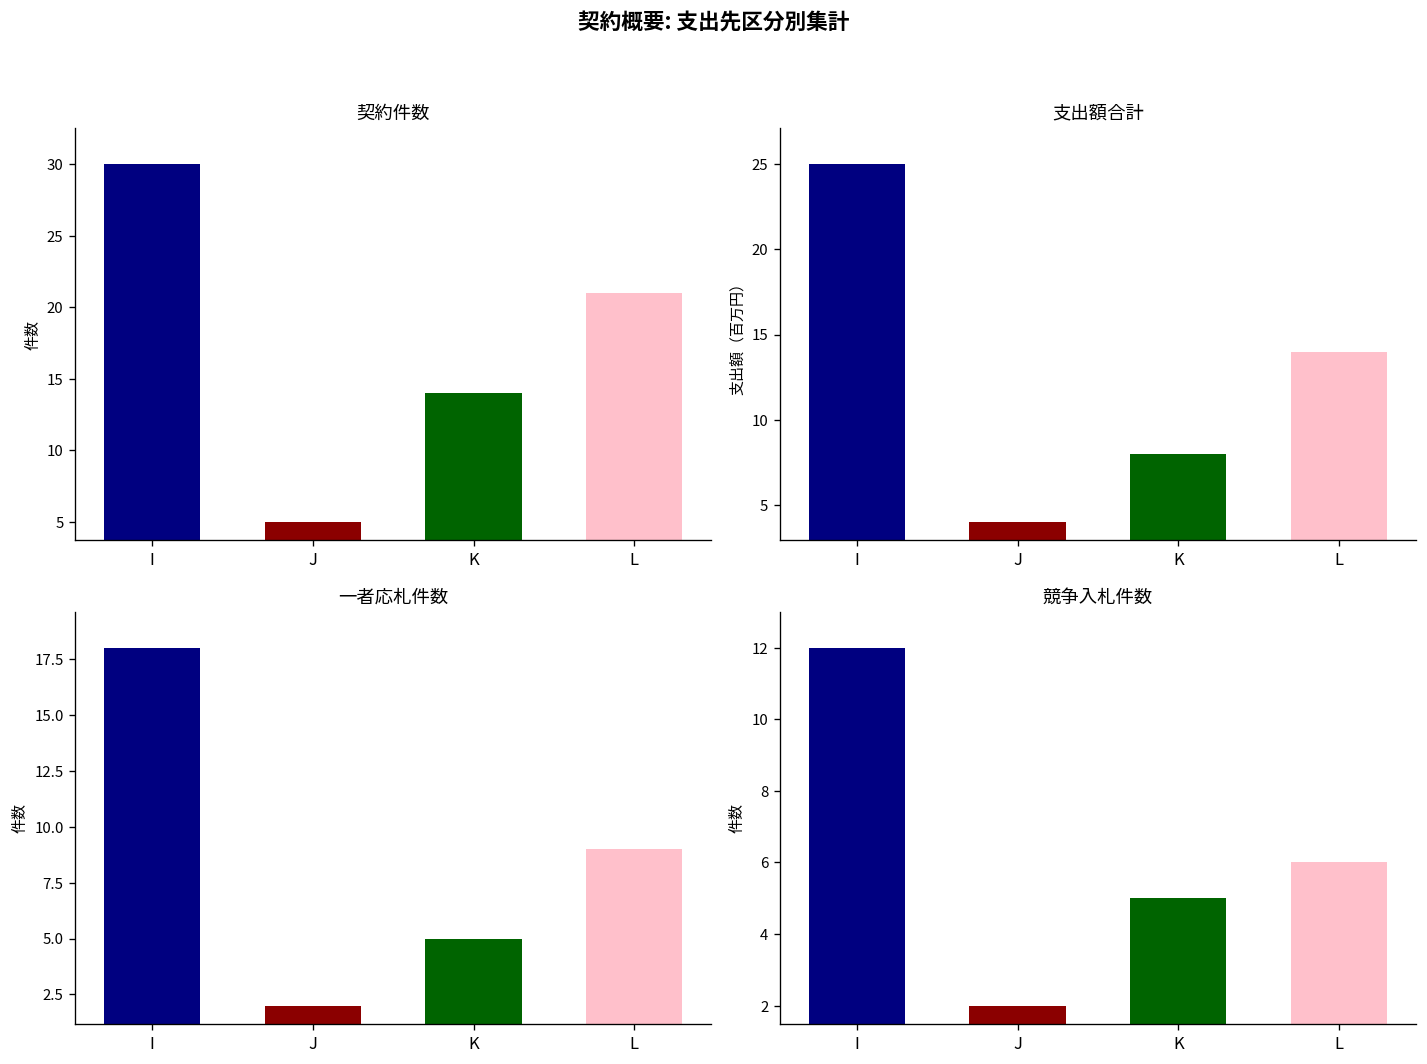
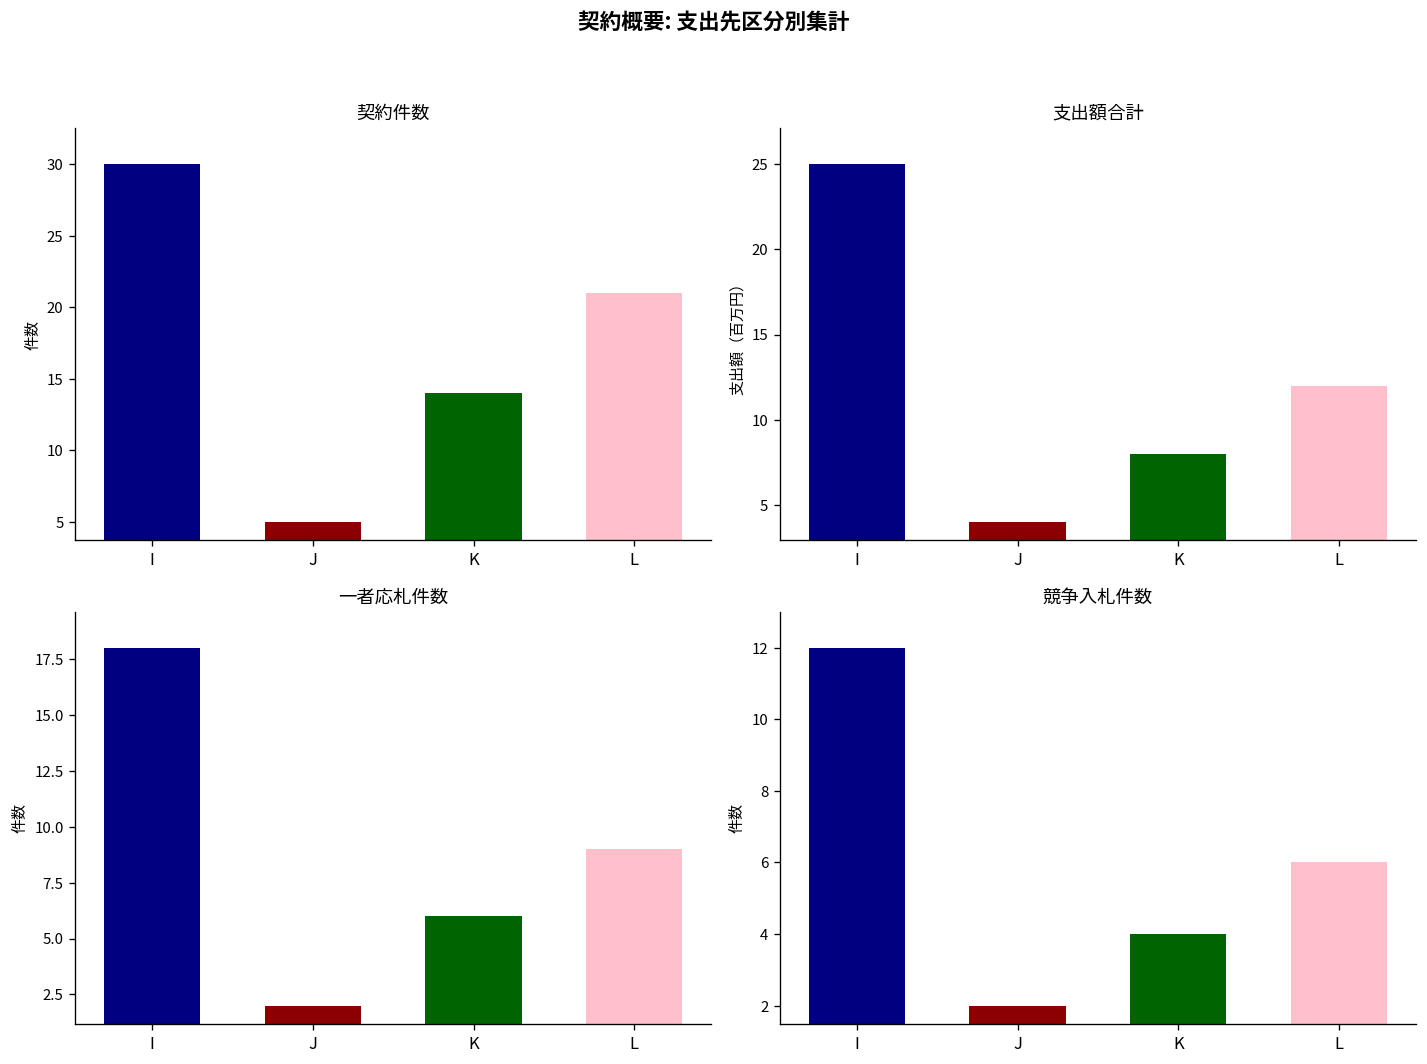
  {
    "契約件数": {
      "I": 30.0,
      "J": 5.0,
      "K": 14.0,
      "L": 21.0
    },
    "支出額合計": {
      "I": 25,
      "J": 4,
      "K": 8,
-     "L": 14
+     "L": 12
    },
    "一者応札件数": {
      "I": 18,
      "J": 2,
-     "K": 5,
+     "K": 6,
      "L": 9
    },
    "競争入札件数": {
      "I": 12,
      "J": 2,
-     "K": 5,
+     "K": 4,
      "L": 6
    }
  }
